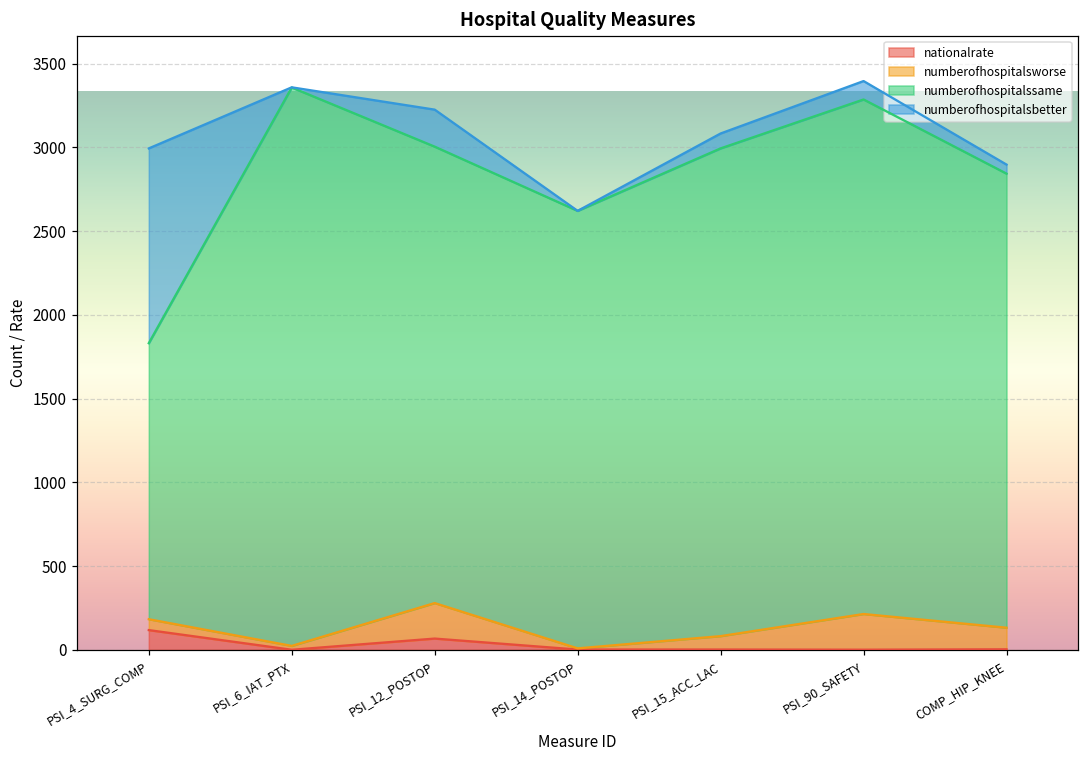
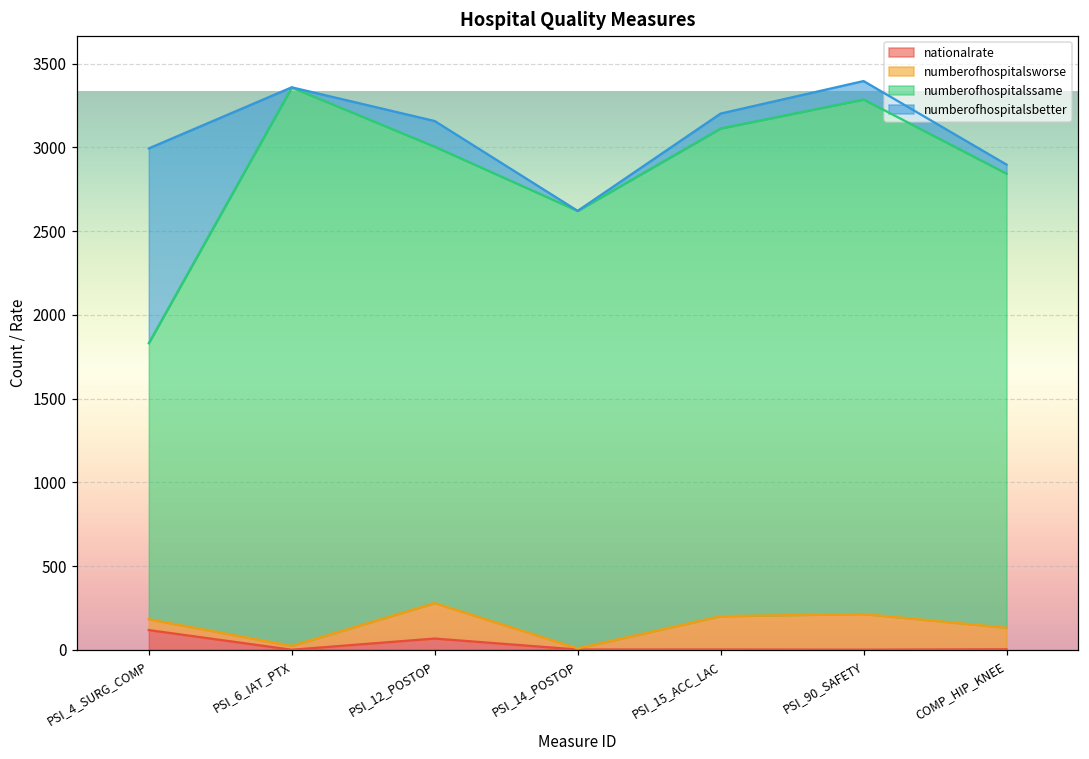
  {
    "nationalrate": {
      "PSI_4_SURG_COMP": 120,
      "PSI_6_IAT_PTX": 0,
      "PSI_12_POSTOP": 70,
      "PSI_15_ACC_LAC": 0,
      "PSI_90_SAFETY": 0,
      "COMP_HIP_KNEE": 0
    },
    "numberofhospitalsworse": {
      "PSI_4_SURG_COMP": 70,
      "PSI_6_IAT_PTX": 20,
      "PSI_12_POSTOP": 210,
-     "PSI_15_ACC_LAC": 80,
+     "PSI_15_ACC_LAC": 200,
      "PSI_90_SAFETY": 210,
      "COMP_HIP_KNEE": 130
    },
    "numberofhospitalssame": {
      "PSI_4_SURG_COMP": 1650,
      "PSI_12_POSTOP": 2730,
      "PSI_15_ACC_LAC": 2910,
      "PSI_90_SAFETY": 3070,
      "COMP_HIP_KNEE": 2710
    },
    "numberofhospitalsbetter": {
      "PSI_4_SURG_COMP": 1160,
-     "PSI_12_POSTOP": 220,
+     "PSI_12_POSTOP": 150,
      "PSI_15_ACC_LAC": 90,
      "PSI_90_SAFETY": 110,
      "COMP_HIP_KNEE": 50
    }
  }
